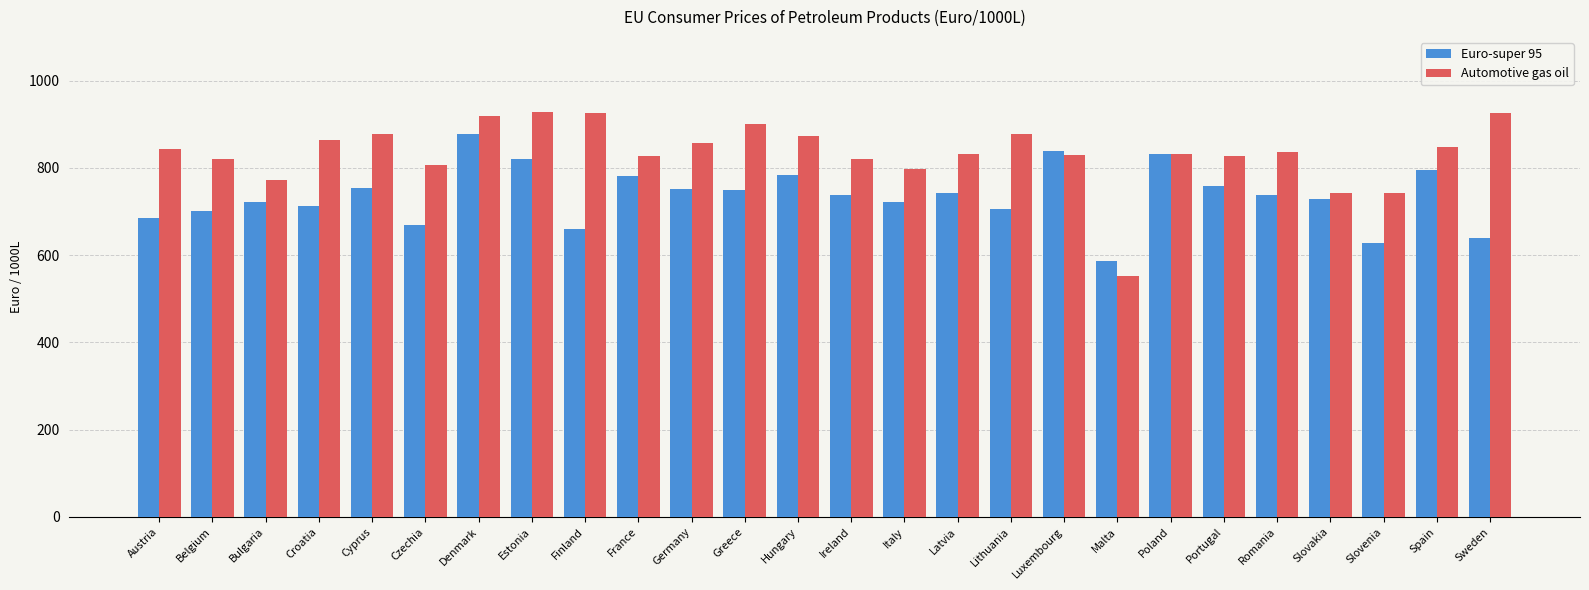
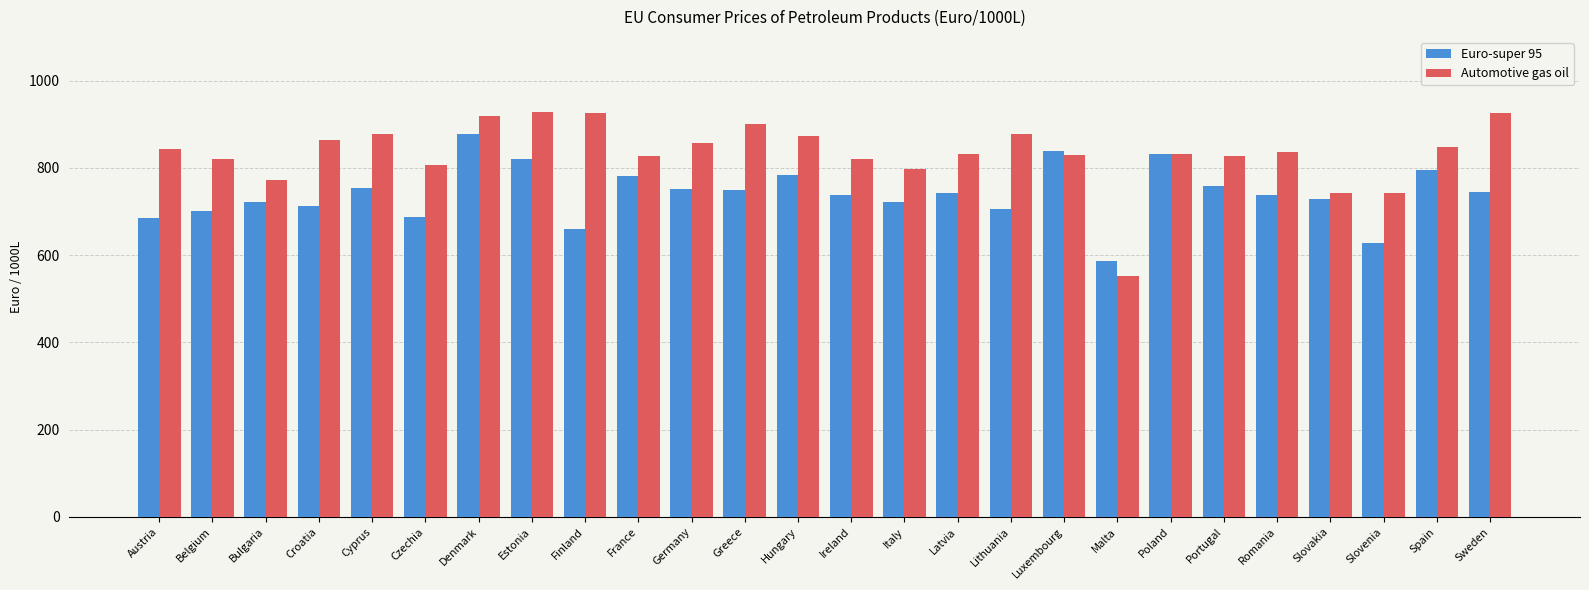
  {
    "Euro-super 95": {
      "Austria": 680,
      "Belgium": 700,
      "Bulgaria": 720,
      "Croatia": 710,
      "Cyprus": 750,
-     "Czechia": 670,
+     "Czechia": 690,
      "Denmark": 880,
      "Estonia": 820,
      "Finland": 660,
      "France": 780,
      "Germany": 750,
      "Greece": 750,
      "Hungary": 780,
      "Ireland": 740,
      "Italy": 720,
      "Latvia": 740,
      "Lithuania": 710,
      "Luxembourg": 840,
      "Malta": 590,
      "Poland": 830,
      "Portugal": 760,
      "Romania": 740,
      "Slovakia": 730,
      "Slovenia": 630,
      "Spain": 800,
-     "Sweden": 640
+     "Sweden": 740
    },
    "Automotive gas oil": {
      "Austria": 840,
      "Belgium": 820,
      "Bulgaria": 770,
      "Croatia": 860,
      "Cyprus": 880,
      "Czechia": 810,
      "Denmark": 920,
      "Estonia": 930,
      "Finland": 930,
      "France": 830,
      "Germany": 860,
      "Greece": 900,
      "Hungary": 870,
      "Ireland": 820,
      "Italy": 800,
      "Latvia": 830,
      "Lithuania": 880,
      "Luxembourg": 830,
      "Malta": 550,
      "Poland": 830,
      "Portugal": 830,
      "Romania": 840,
      "Slovakia": 740,
      "Slovenia": 740,
      "Spain": 850,
      "Sweden": 930
    }
  }
